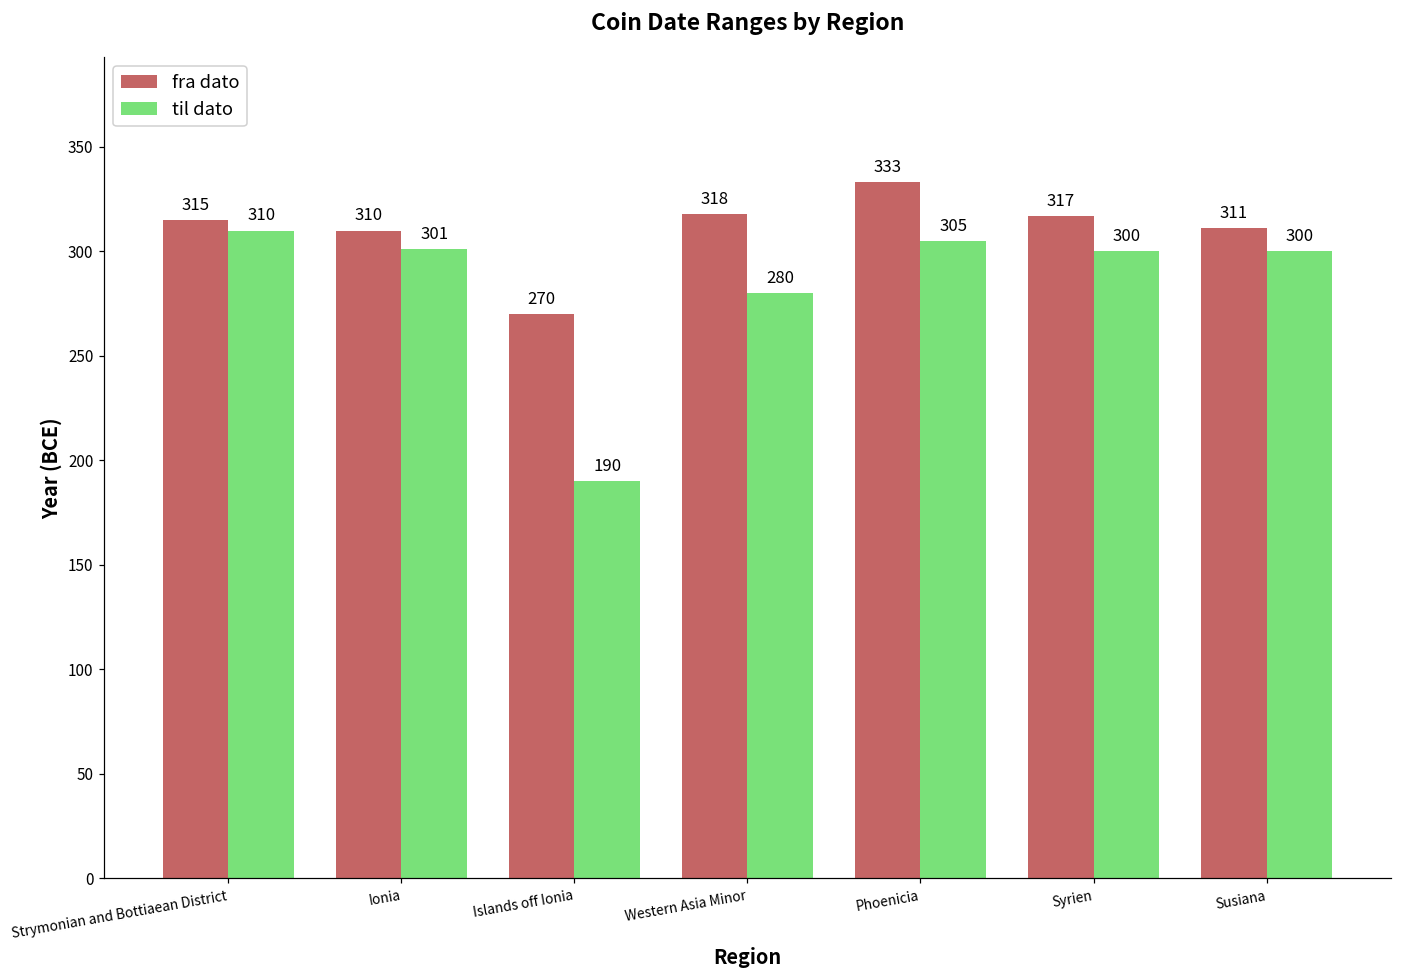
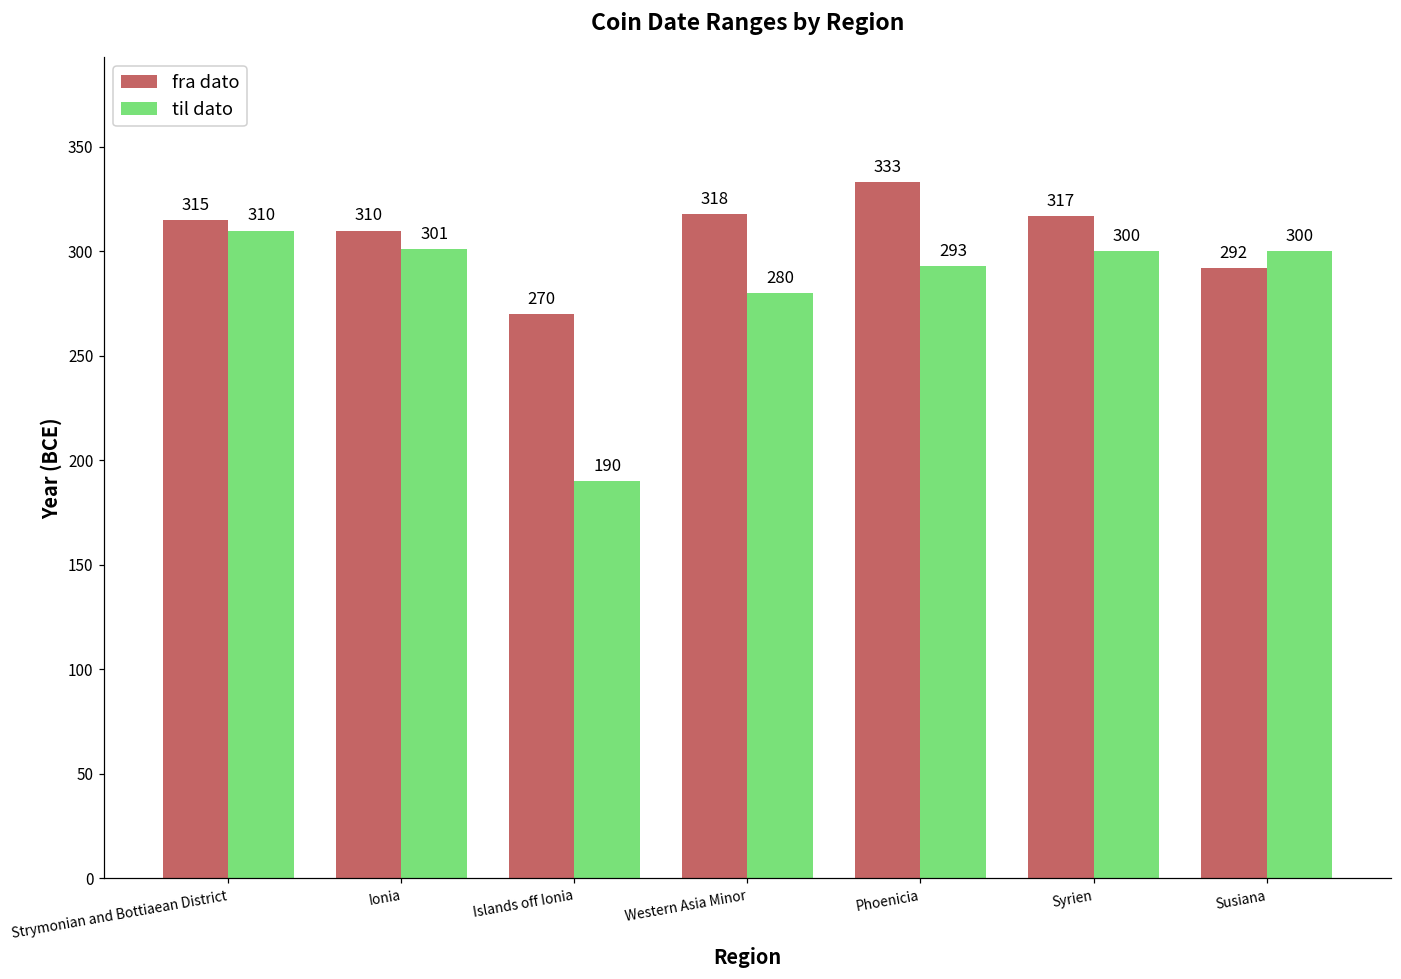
  {
    "fra dato": {
      "Strymonian and Bottiaean District": 315,
      "Ionia": 310,
      "Islands off Ionia": 270,
      "Western Asia Minor": 318,
      "Phoenicia": 333,
      "Syrien": 317,
-     "Susiana": 311
+     "Susiana": 292
    },
    "til dato": {
      "Strymonian and Bottiaean District": 310,
      "Ionia": 301,
      "Islands off Ionia": 190,
      "Western Asia Minor": 280,
-     "Phoenicia": 305,
+     "Phoenicia": 293,
      "Syrien": 300,
      "Susiana": 300
    }
  }
